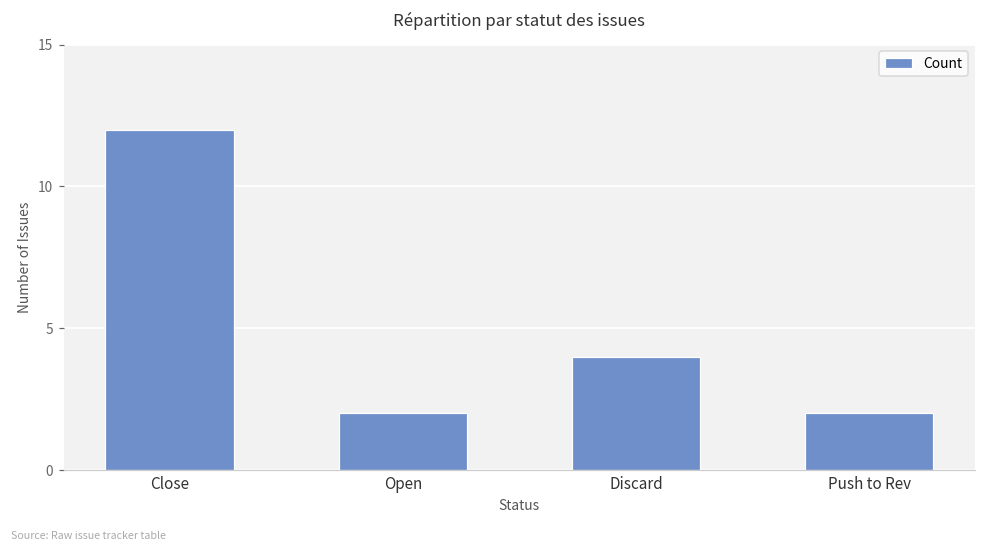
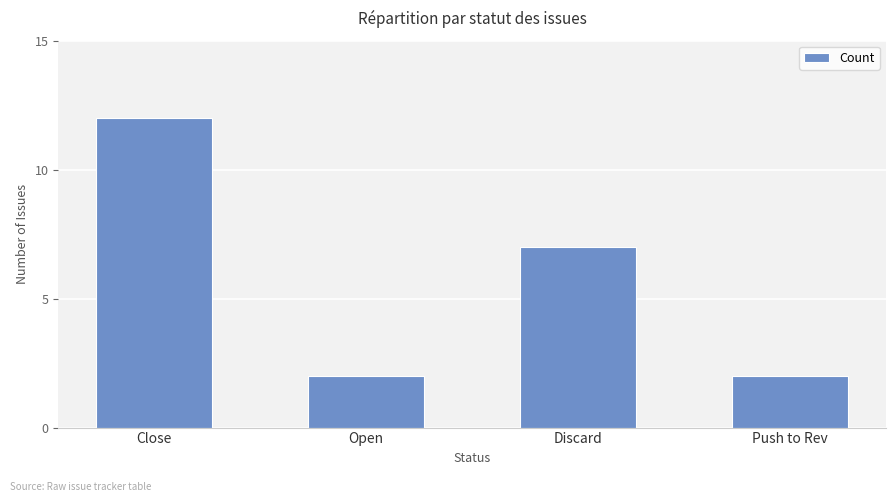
  {
    "Close": 12,
    "Open": 2,
-   "Discard": 4,
+   "Discard": 7,
    "Push to Rev": 2
  }
